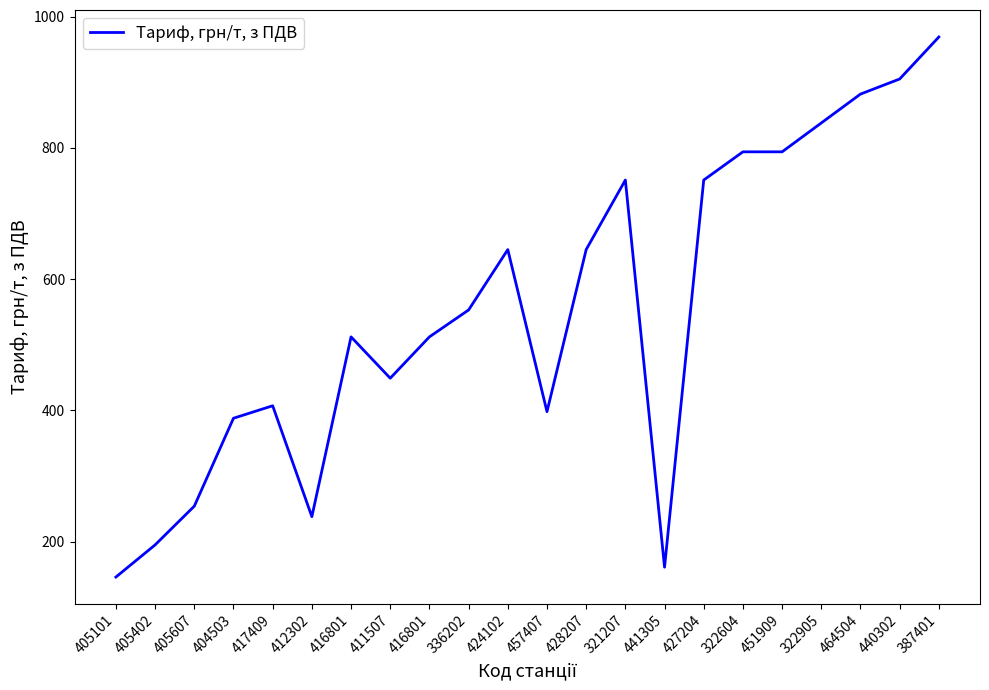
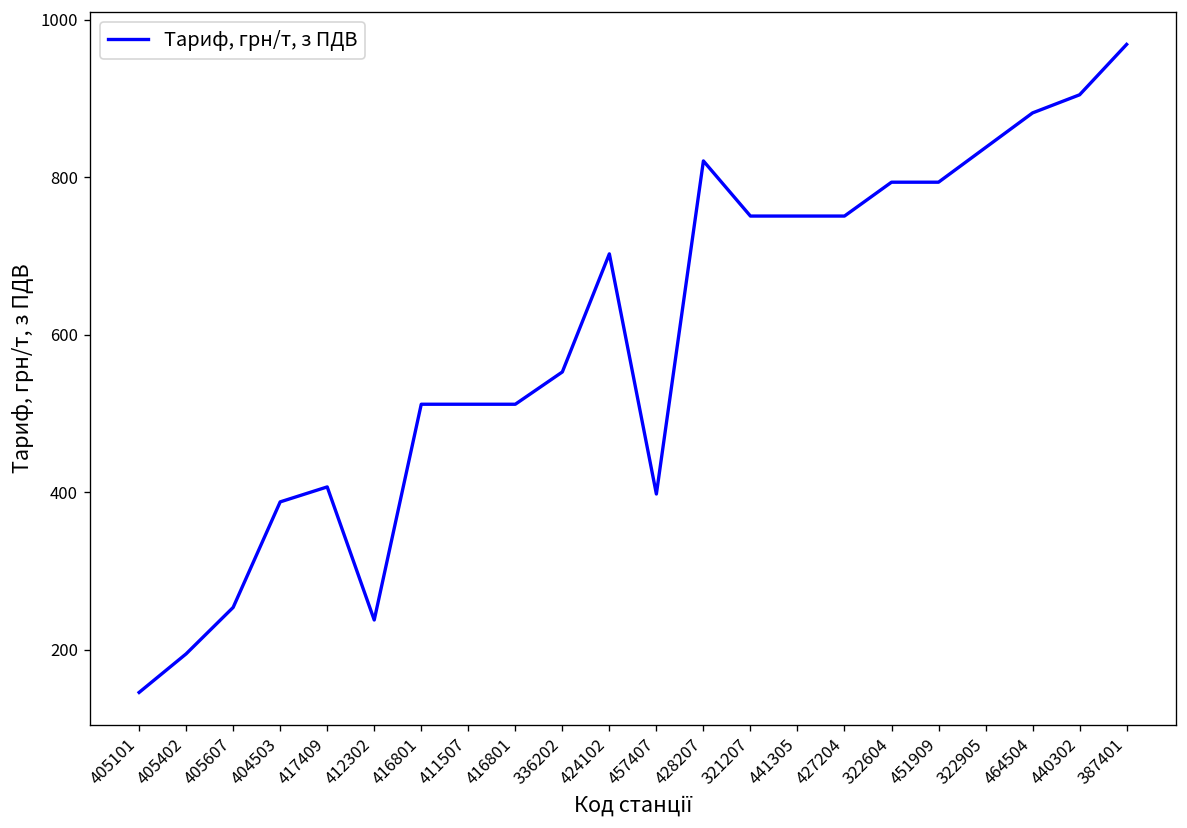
  {
    "405101": 150,
    "405402": 200,
    "405607": 250,
    "404503": 390,
    "417409": 410,
    "412302": 240,
-   "411507": 450,
+   "411507": 510,
    "336202": 550,
-   "424102": 650,
+   "424102": 700,
    "457407": 400,
-   "428207": 650,
+   "428207": 820,
    "321207": 750,
-   "441305": 160,
+   "441305": 750,
    "427204": 750,
    "322604": 790,
    "451909": 790,
    "322905": 840,
    "464504": 880,
    "440302": 910,
    "387401": 970
  }
